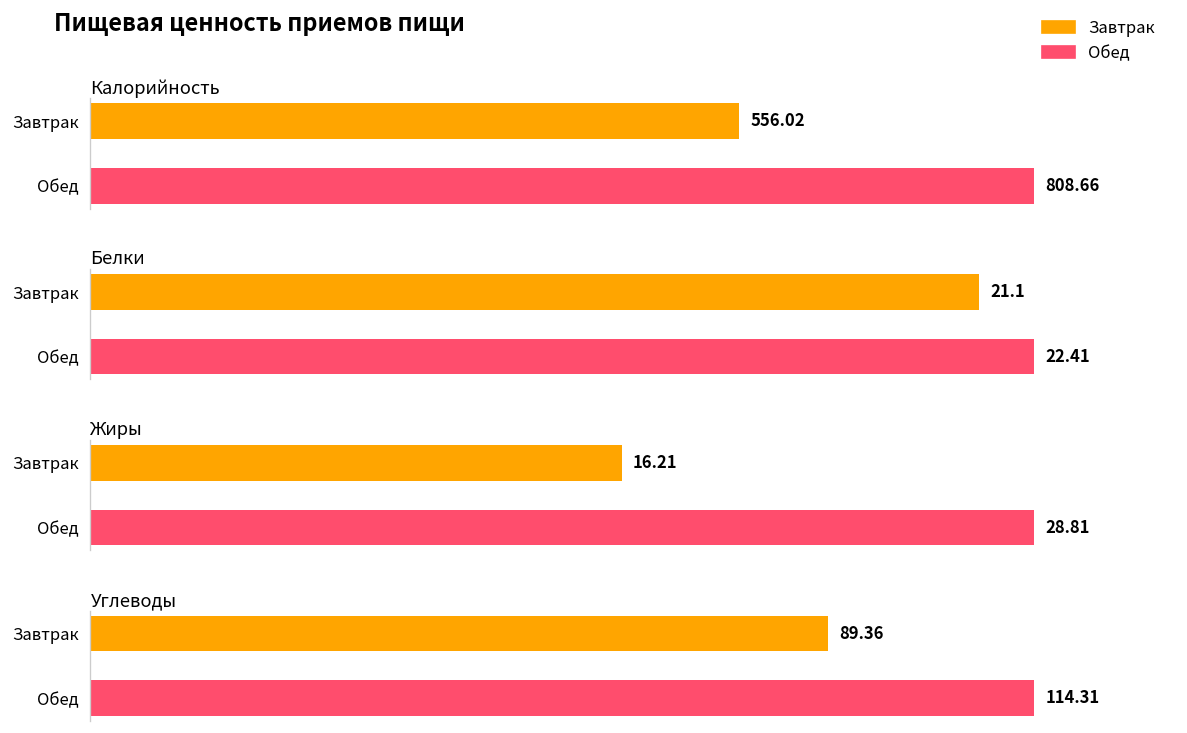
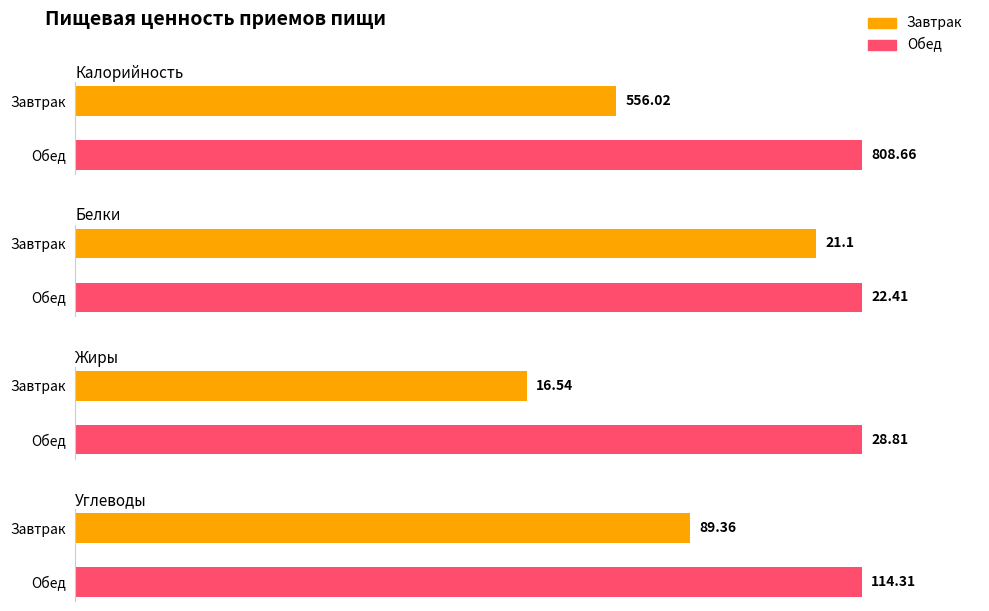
  {
    "Калорийность": {
      "Завтрак": 556.02,
      "Обед": 808.66
    },
    "Белки": {
      "Завтрак": 21.1,
      "Обед": 22.41
    },
    "Жиры": {
-     "Завтрак": 16.21,
+     "Завтрак": 16.54,
      "Обед": 28.81
    },
    "Углеводы": {
      "Завтрак": 89.36,
      "Обед": 114.31
    }
  }
